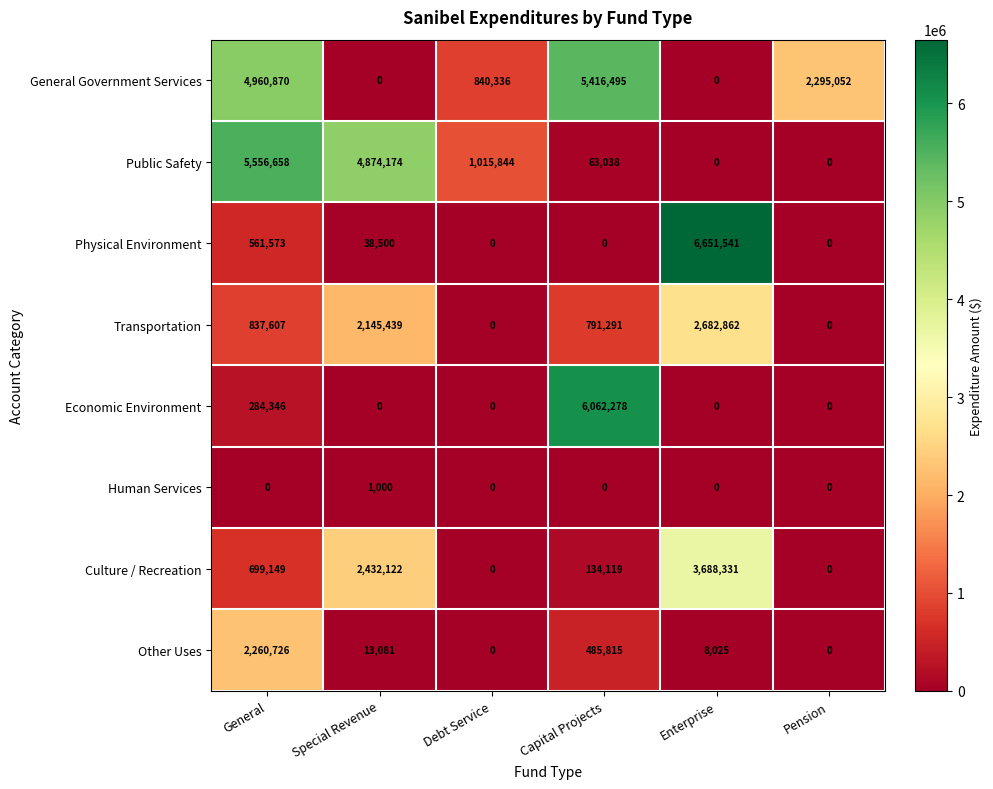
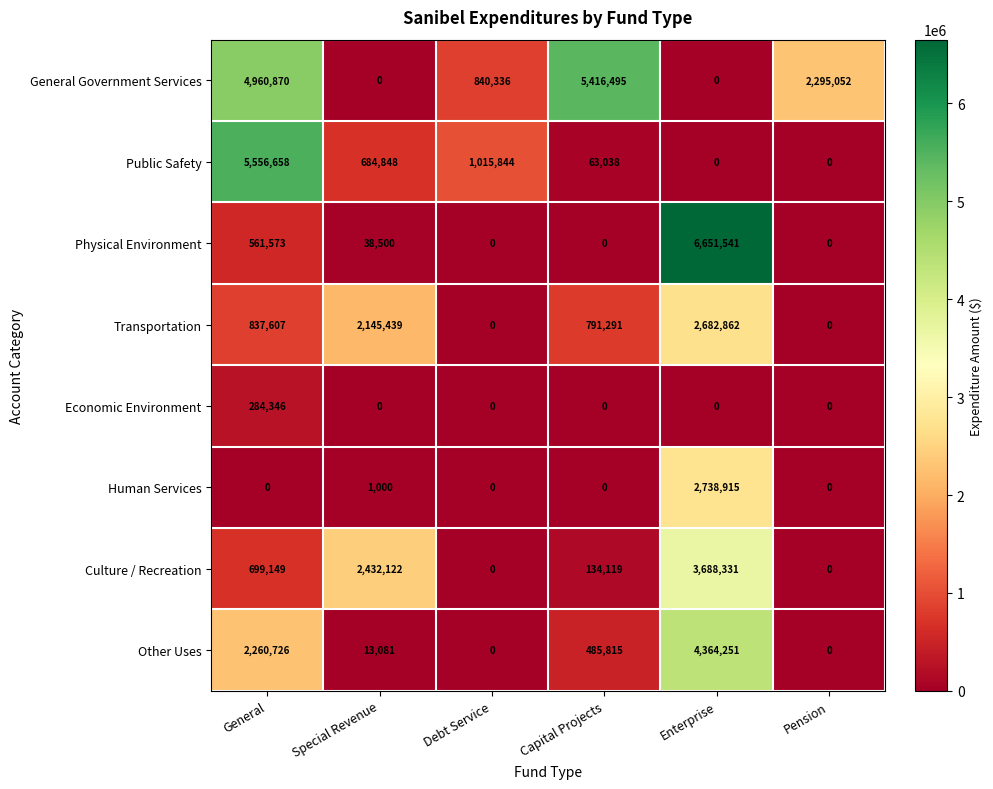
  {
    "General Government Services": {
      "General": "4,960,870",
      "Special Revenue": "0",
      "Debt Service": "840,336",
      "Capital Projects": "5,416,495",
      "Enterprise": "0",
      "Pension": "2,295,052"
    },
    "Public Safety": {
      "General": "5,556,658",
-     "Special Revenue": "4,874,174",
+     "Special Revenue": "684,848",
      "Debt Service": "1,015,844",
      "Capital Projects": "63,038",
      "Enterprise": "0",
      "Pension": "0"
    },
    "Physical Environment": {
      "General": "561,573",
      "Special Revenue": "38,500",
      "Debt Service": "0",
      "Capital Projects": "0",
      "Enterprise": "6,651,541",
      "Pension": "0"
    },
    "Transportation": {
      "General": "837,607",
      "Special Revenue": "2,145,439",
      "Debt Service": "0",
      "Capital Projects": "791,291",
      "Enterprise": "2,682,862",
      "Pension": "0"
    },
    "Economic Environment": {
      "General": "284,346",
      "Special Revenue": "0",
      "Debt Service": "0",
-     "Capital Projects": "6,062,278",
+     "Capital Projects": "0",
      "Enterprise": "0",
      "Pension": "0"
    },
    "Human Services": {
      "General": "0",
      "Special Revenue": "1,000",
      "Debt Service": "0",
      "Capital Projects": "0",
-     "Enterprise": "0",
+     "Enterprise": "2,738,915",
      "Pension": "0"
    },
    "Culture / Recreation": {
      "General": "699,149",
      "Special Revenue": "2,432,122",
      "Debt Service": "0",
      "Capital Projects": "134,119",
      "Enterprise": "3,688,331",
      "Pension": "0"
    },
    "Other Uses": {
      "General": "2,260,726",
      "Special Revenue": "13,081",
      "Debt Service": "0",
      "Capital Projects": "485,815",
-     "Enterprise": "8,025",
+     "Enterprise": "4,364,251",
      "Pension": "0"
    }
  }
